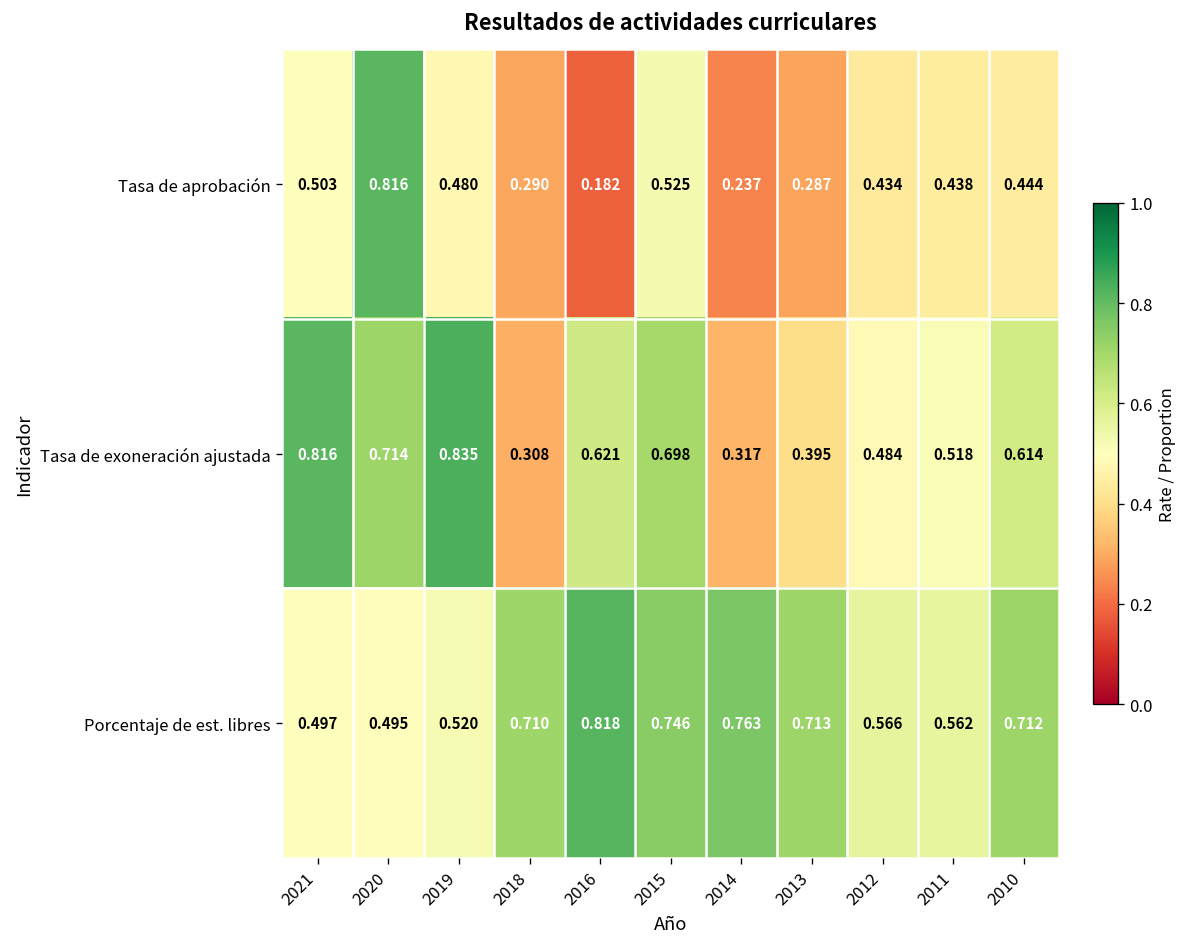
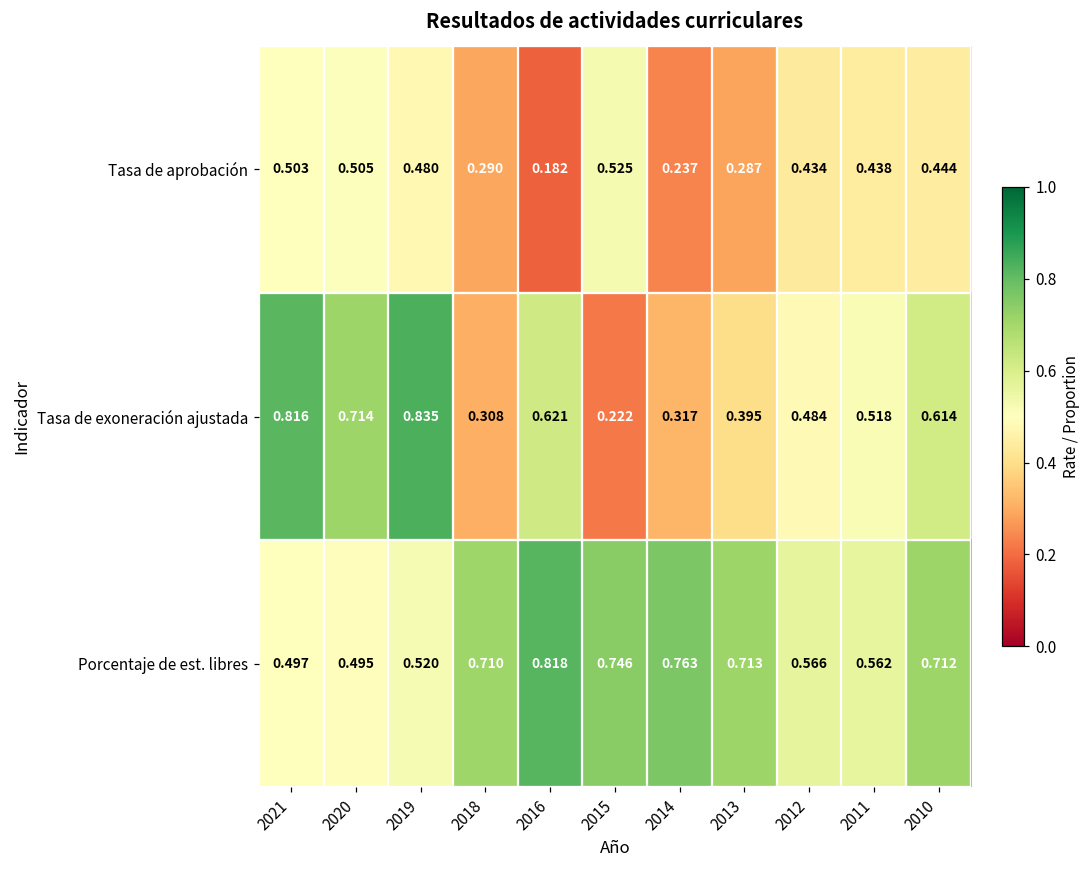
  {
    "Tasa de aprobación": {
      "2021": 0.503,
-     "2020": 0.816,
+     "2020": 0.505,
      "2019": 0.480,
      "2018": 0.290,
      "2016": 0.182,
      "2015": 0.525,
      "2014": 0.237,
      "2013": 0.287,
      "2012": 0.434,
      "2011": 0.438,
      "2010": 0.444
    },
    "Tasa de exoneración ajustada": {
      "2021": 0.816,
      "2020": 0.714,
      "2019": 0.835,
      "2018": 0.308,
      "2016": 0.621,
-     "2015": 0.698,
+     "2015": 0.222,
      "2014": 0.317,
      "2013": 0.395,
      "2012": 0.484,
      "2011": 0.518,
      "2010": 0.614
    },
    "Porcentaje de est. libres": {
      "2021": 0.497,
      "2020": 0.495,
      "2019": 0.520,
      "2018": 0.710,
      "2016": 0.818,
      "2015": 0.746,
      "2014": 0.763,
      "2013": 0.713,
      "2012": 0.566,
      "2011": 0.562,
      "2010": 0.712
    }
  }
